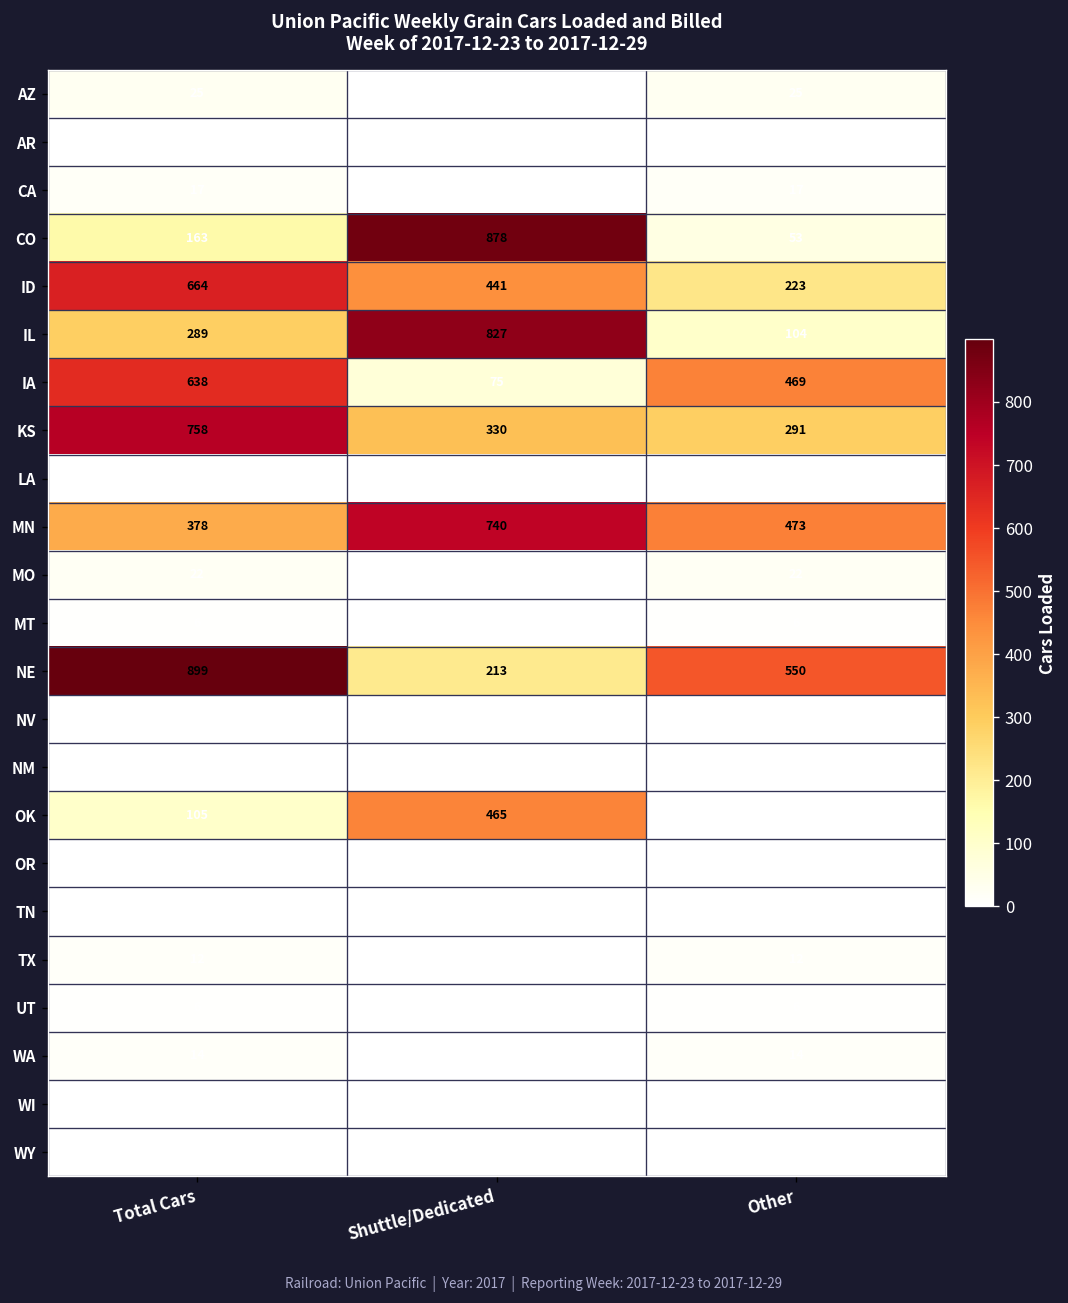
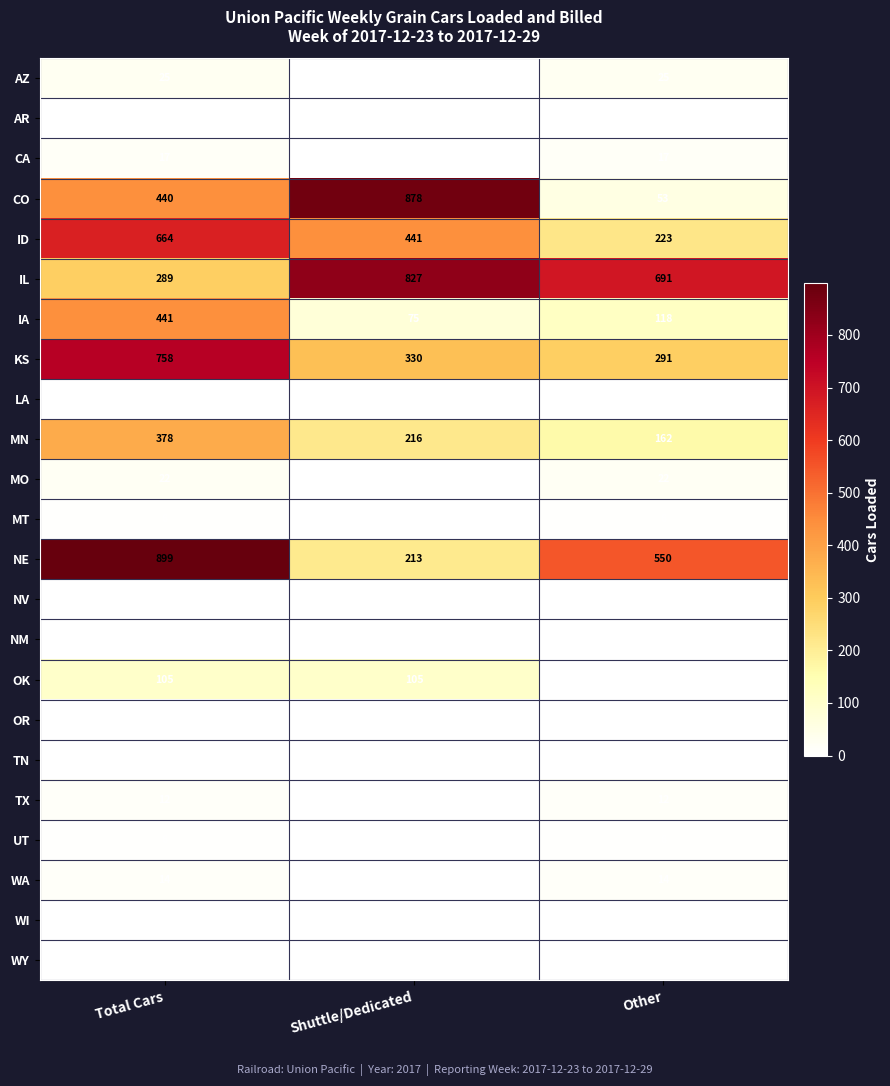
  {
    "CO": {
-     "Total Cars": 163,
+     "Total Cars": 440,
      "Shuttle/Dedicated": 878
    },
    "ID": {
      "Total Cars": 664,
      "Shuttle/Dedicated": 441,
      "Other": 223
    },
    "IL": {
      "Total Cars": 289,
      "Shuttle/Dedicated": 827,
-     "Other": 104
+     "Other": 691
    },
    "IA": {
-     "Total Cars": 638,
-     "Other": 469
+     "Total Cars": 441,
+     "Other": 118
    },
    "KS": {
      "Total Cars": 758,
      "Shuttle/Dedicated": 330,
      "Other": 291
    },
    "MN": {
      "Total Cars": 378,
-     "Shuttle/Dedicated": 740,
-     "Other": 473
+     "Shuttle/Dedicated": 216,
+     "Other": 162
    },
    "NE": {
      "Total Cars": 899,
      "Shuttle/Dedicated": 213,
      "Other": 550
    },
    "OK": {
      "Total Cars": 105,
-     "Shuttle/Dedicated": 465
+     "Shuttle/Dedicated": 105
    }
  }
